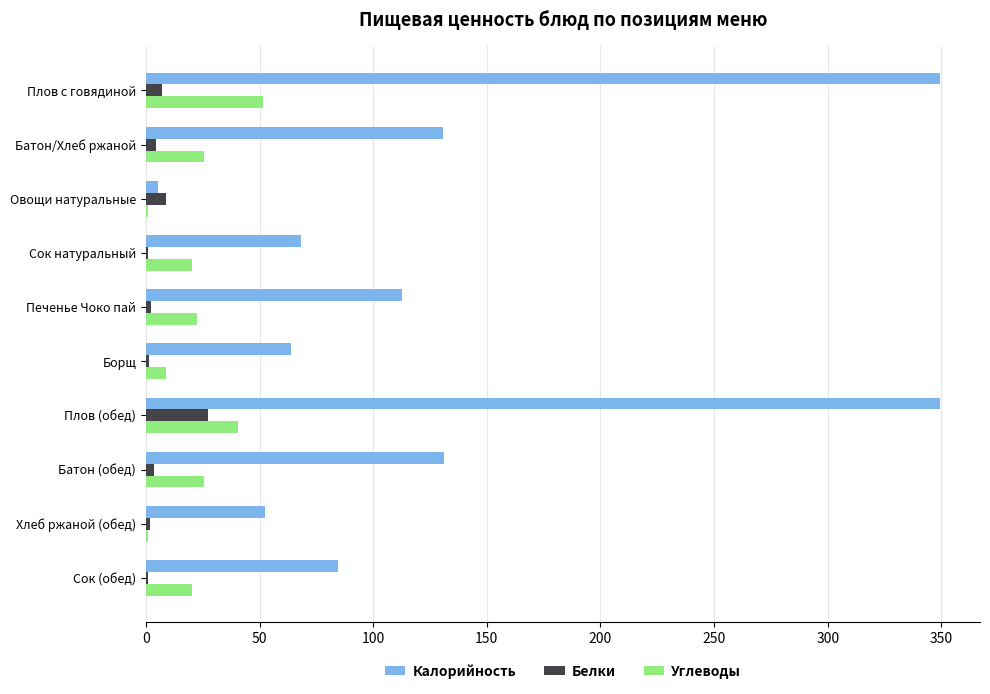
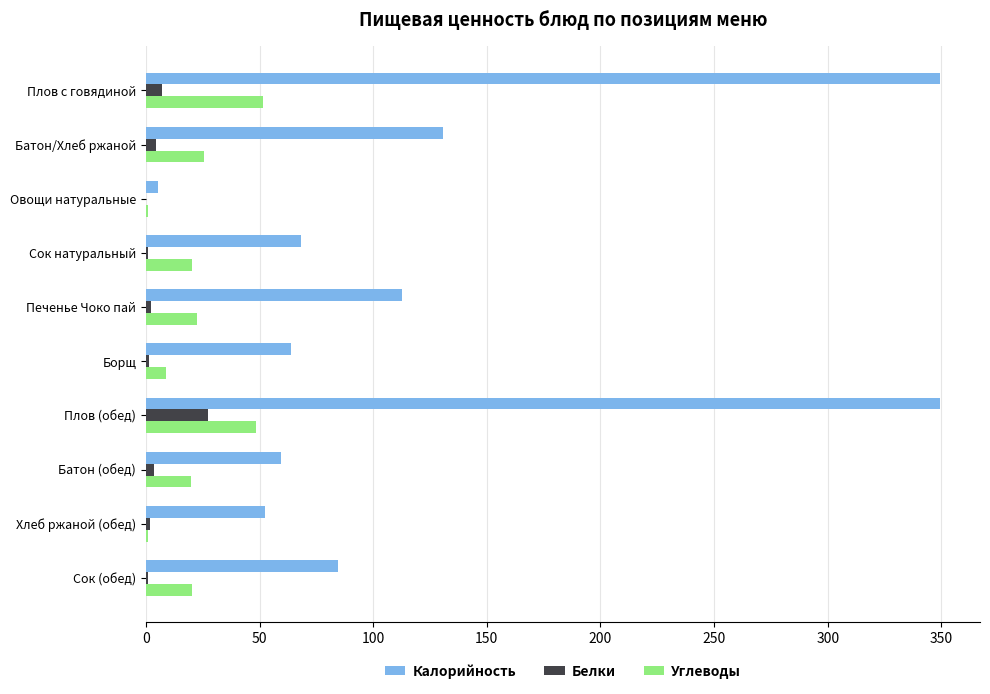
  {
    "Калорийность": {
      "Плов с говядиной": 350,
      "Батон/Хлеб ржаной": 131,
      "Овощи натуральные": 5,
      "Сок натуральный": 68,
      "Печенье Чоко пай": 113,
      "Борщ": 64,
      "Плов (обед)": 350,
-     "Батон (обед)": 131,
+     "Батон (обед)": 60,
      "Хлеб ржаной (обед)": 52,
      "Сок (обед)": 84
    },
    "Белки": {
      "Плов с говядиной": 7,
      "Батон/Хлеб ржаной": 4,
-     "Овощи натуральные": 9,
+     "Овощи натуральные": 0,
      "Печенье Чоко пай": 2,
      "Борщ": 1,
      "Плов (обед)": 27,
      "Батон (обед)": 4,
      "Хлеб ржаной (обед)": 2
    },
    "Углеводы": {
      "Плов с говядиной": 51,
      "Батон/Хлеб ржаной": 25,
      "Сок натуральный": 20,
      "Печенье Чоко пай": 23,
      "Борщ": 9,
-     "Плов (обед)": 40,
-     "Батон (обед)": 26,
+     "Плов (обед)": 48,
+     "Батон (обед)": 20,
      "Сок (обед)": 20
    }
  }
